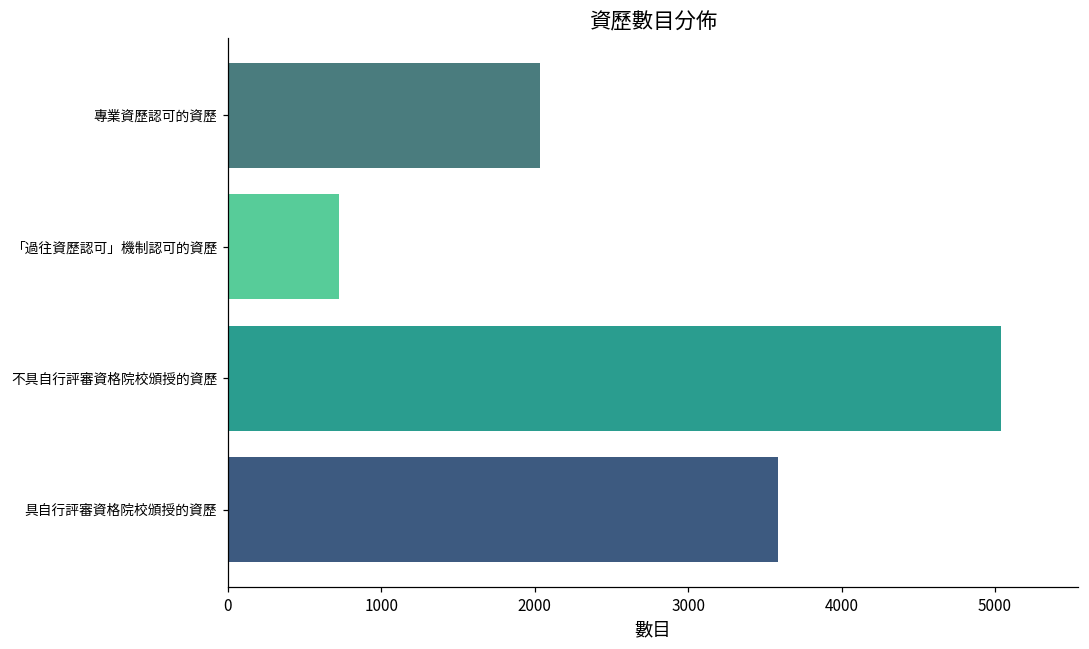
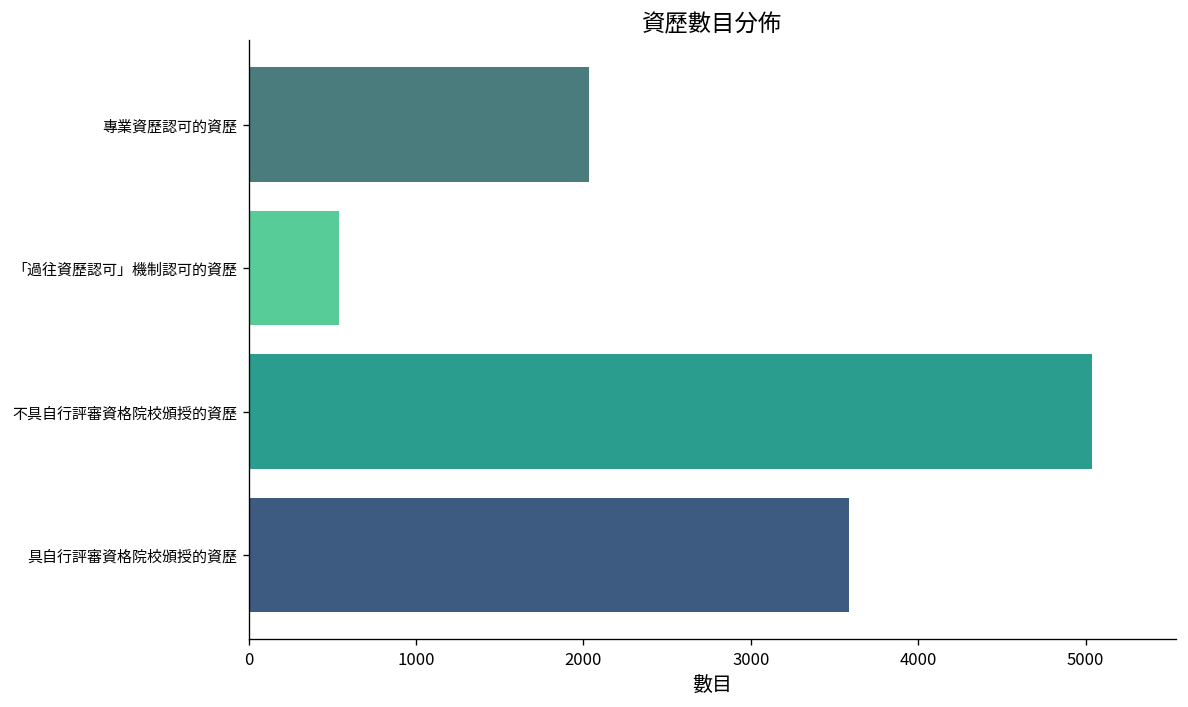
  {
    "專業資歷認可的資歷": 2040,
-   "「過往資歷認可」機制認可的資歷": 720,
+   "「過往資歷認可」機制認可的資歷": 540,
    "不具自行評審資格院校頒授的資歷": 5040,
    "具自行評審資格院校頒授的資歷": 3580
  }
